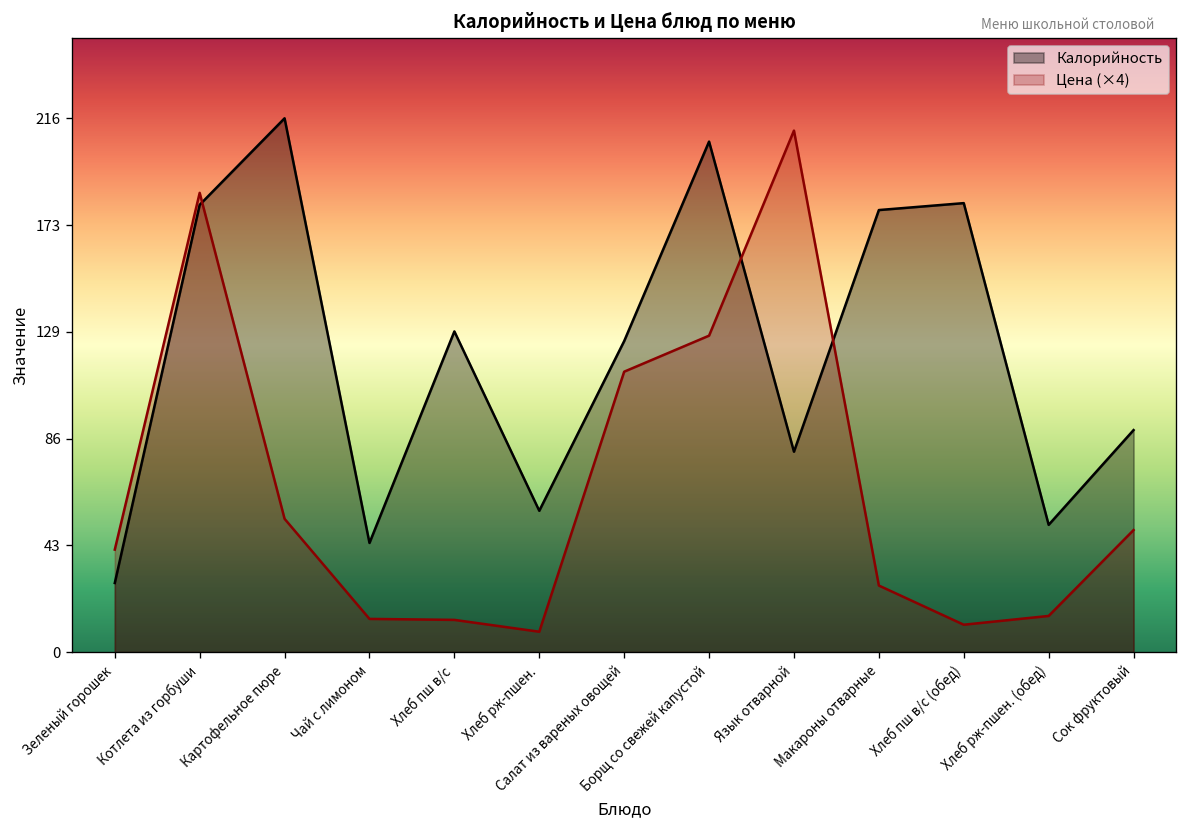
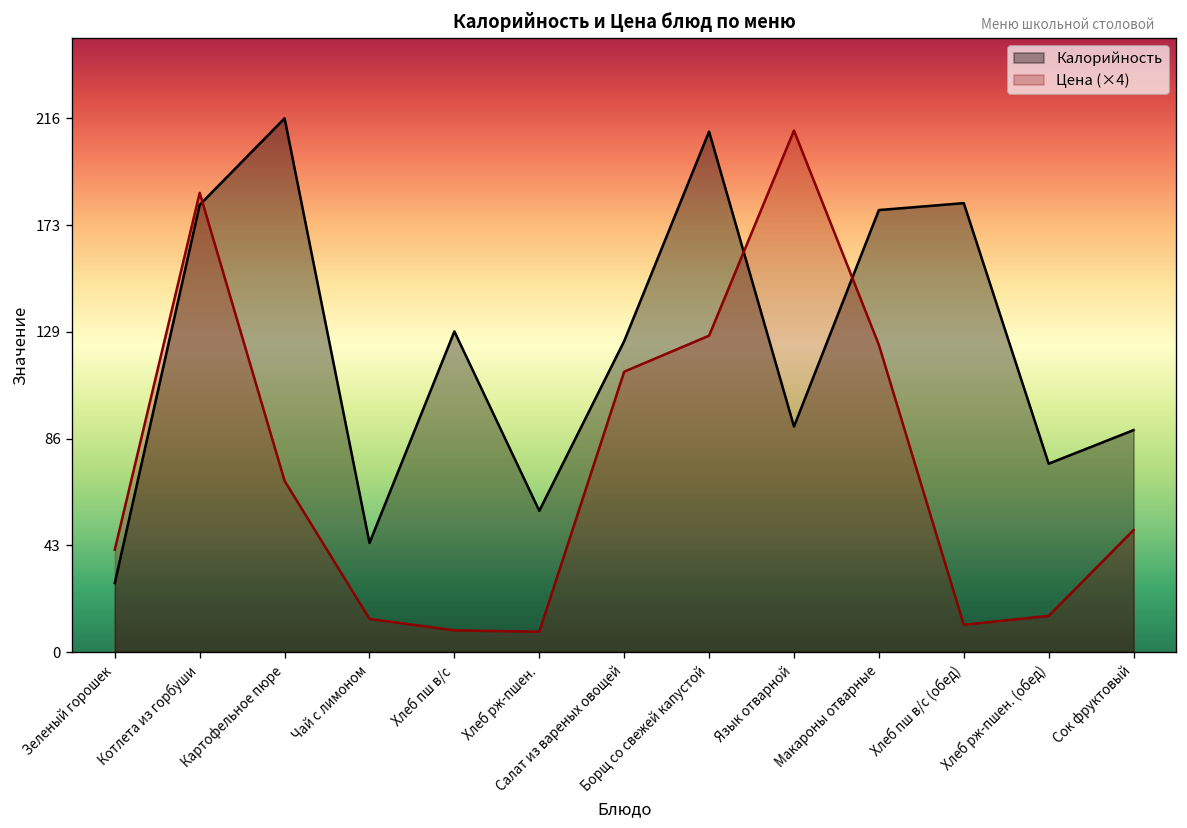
  {
    "Калорийность": {
      "Зеленый горошек": 28,
      "Котлета из горбуши": 181,
      "Картофельное пюре": 216,
      "Чай с лимоном": 44,
      "Хлеб пш в/с": 130,
      "Хлеб рж-пшен.": 57,
      "Салат из вареных овощей": 126,
-     "Борщ со свежей капустой": 207,
-     "Язык отварной": 81,
+     "Борщ со свежей капустой": 211,
+     "Язык отварной": 91,
      "Макароны отварные": 179,
      "Хлеб пш в/с (обед)": 182,
-     "Хлеб рж-пшен. (обед)": 52,
+     "Хлеб рж-пшен. (обед)": 76,
      "Сок фруктовый": 90
    },
    "Цена (×4)": {
      "Зеленый горошек": 42,
      "Котлета из горбуши": 186,
-     "Картофельное пюре": 54,
+     "Картофельное пюре": 69,
      "Чай с лимоном": 13,
-     "Хлеб пш в/с": 13,
+     "Хлеб пш в/с": 9,
      "Хлеб рж-пшен.": 8,
      "Салат из вареных овощей": 114,
      "Борщ со свежей капустой": 128,
      "Язык отварной": 211,
-     "Макароны отварные": 27,
+     "Макароны отварные": 125,
      "Хлеб пш в/с (обед)": 11,
      "Хлеб рж-пшен. (обед)": 15,
      "Сок фруктовый": 49
    }
  }
